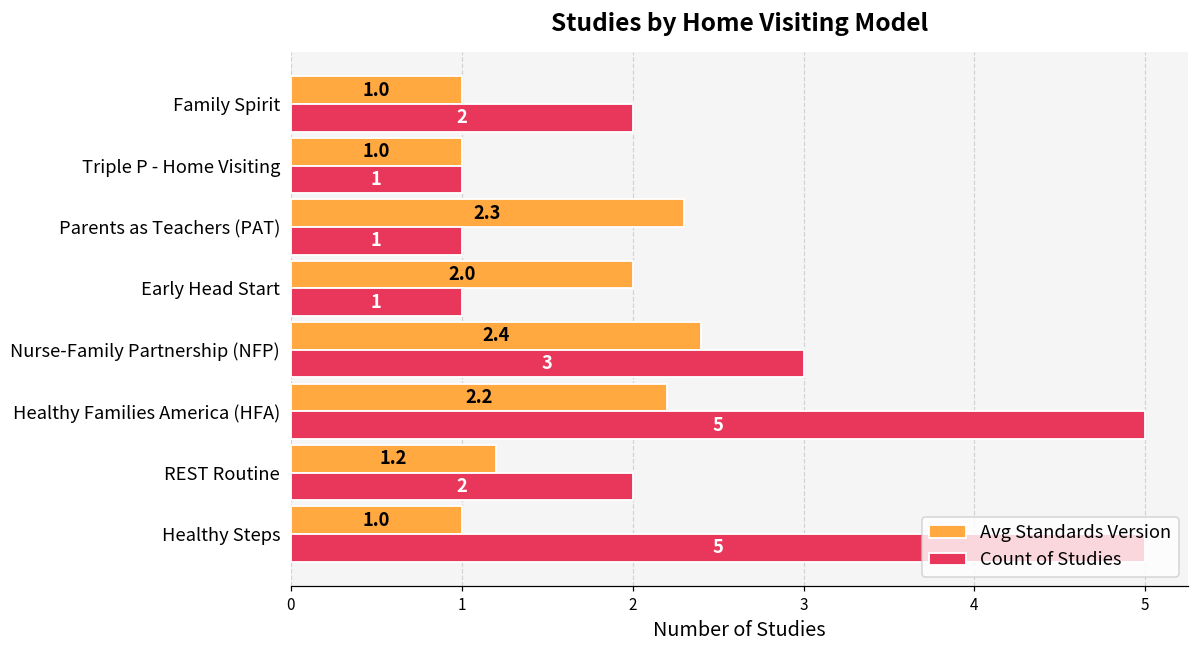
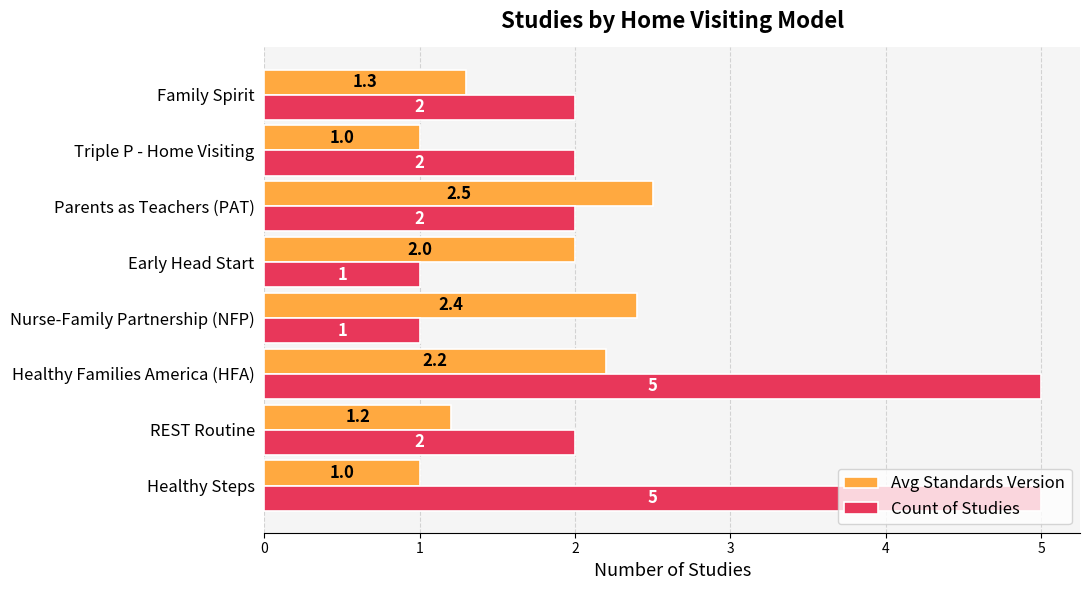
  {
    "Avg Standards Version": {
-     "Family Spirit": 1.0,
+     "Family Spirit": 1.3,
      "Triple P - Home Visiting": 1.0,
-     "Parents as Teachers (PAT)": 2.3,
+     "Parents as Teachers (PAT)": 2.5,
      "Early Head Start": 2.0,
      "Nurse-Family Partnership (NFP)": 2.4,
      "Healthy Families America (HFA)": 2.2,
      "REST Routine": 1.2,
      "Healthy Steps": 1.0
    },
    "Count of Studies": {
      "Family Spirit": 2,
-     "Triple P - Home Visiting": 1,
-     "Parents as Teachers (PAT)": 1,
+     "Triple P - Home Visiting": 2,
+     "Parents as Teachers (PAT)": 2,
      "Early Head Start": 1,
-     "Nurse-Family Partnership (NFP)": 3,
+     "Nurse-Family Partnership (NFP)": 1,
      "Healthy Families America (HFA)": 5,
      "REST Routine": 2
    }
  }
